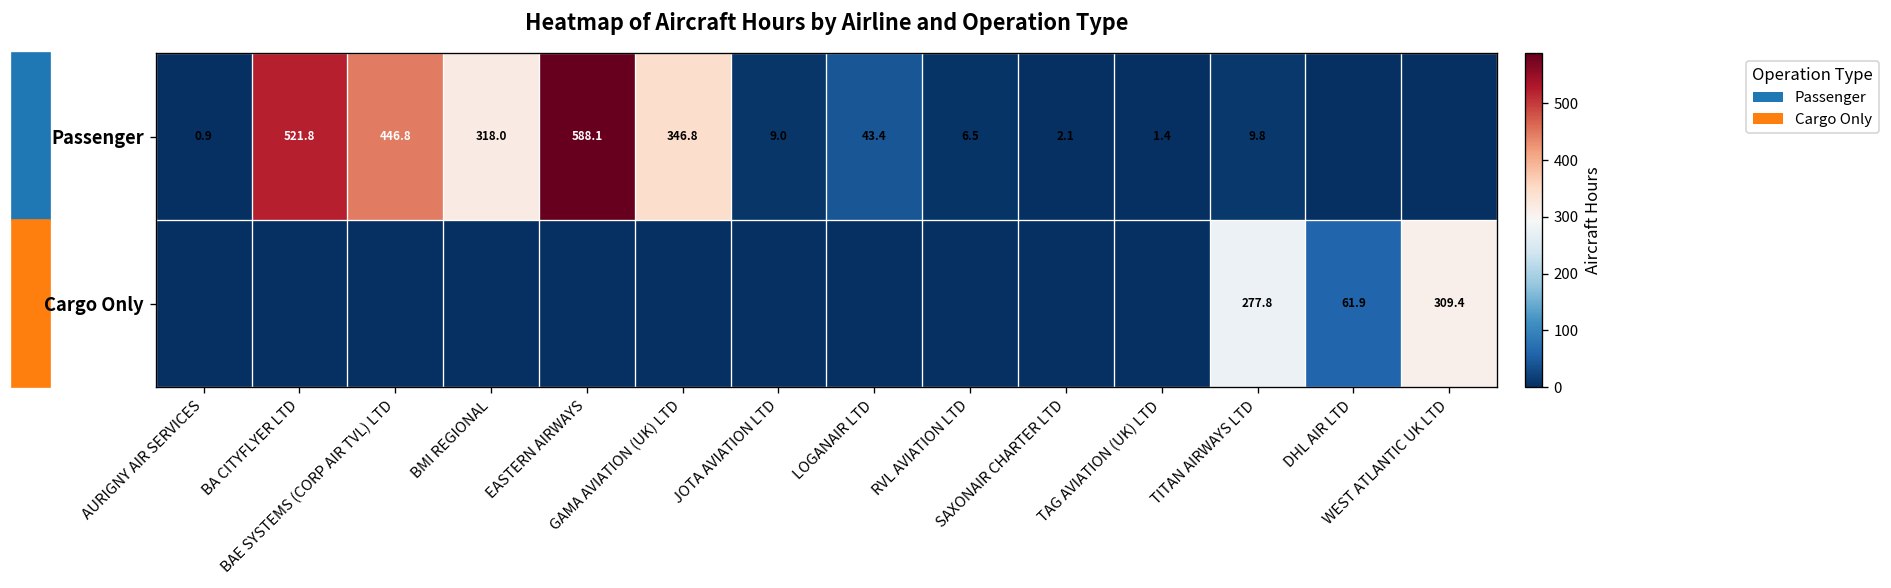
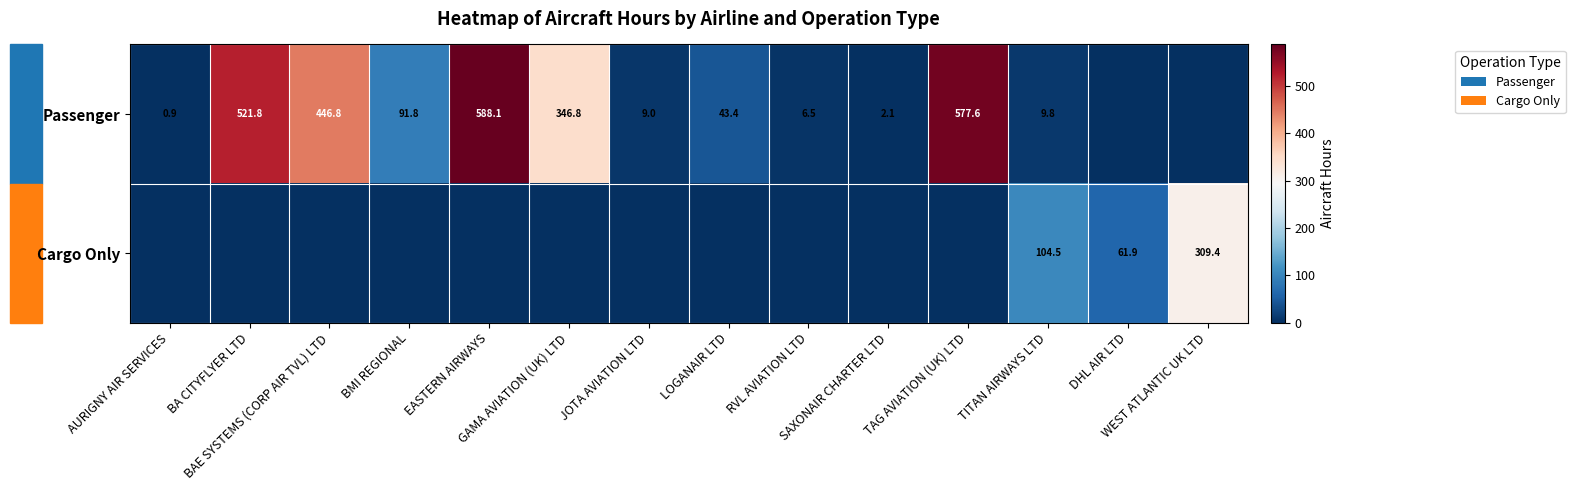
  {
    "Passenger": {
      "AURIGNY AIR SERVICES": 0.9,
      "BA CITYFLYER LTD": 521.8,
      "BAE SYSTEMS (CORP AIR TVL) LTD": 446.8,
-     "BMI REGIONAL": 318.0,
+     "BMI REGIONAL": 91.8,
      "EASTERN AIRWAYS": 588.1,
      "GAMA AVIATION (UK) LTD": 346.8,
      "JOTA AVIATION LTD": 9.0,
      "LOGANAIR LTD": 43.4,
      "RVL AVIATION LTD": 6.5,
      "SAXONAIR CHARTER LTD": 2.1,
-     "TAG AVIATION (UK) LTD": 1.4,
+     "TAG AVIATION (UK) LTD": 577.6,
      "TITAN AIRWAYS LTD": 9.8
    },
    "Cargo Only": {
-     "TITAN AIRWAYS LTD": 277.8,
+     "TITAN AIRWAYS LTD": 104.5,
      "DHL AIR LTD": 61.9,
      "WEST ATLANTIC UK LTD": 309.4
    }
  }
